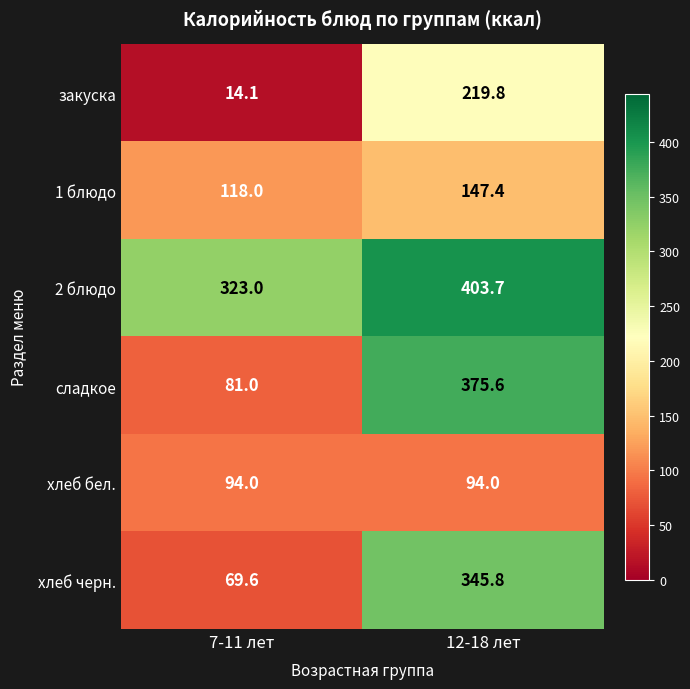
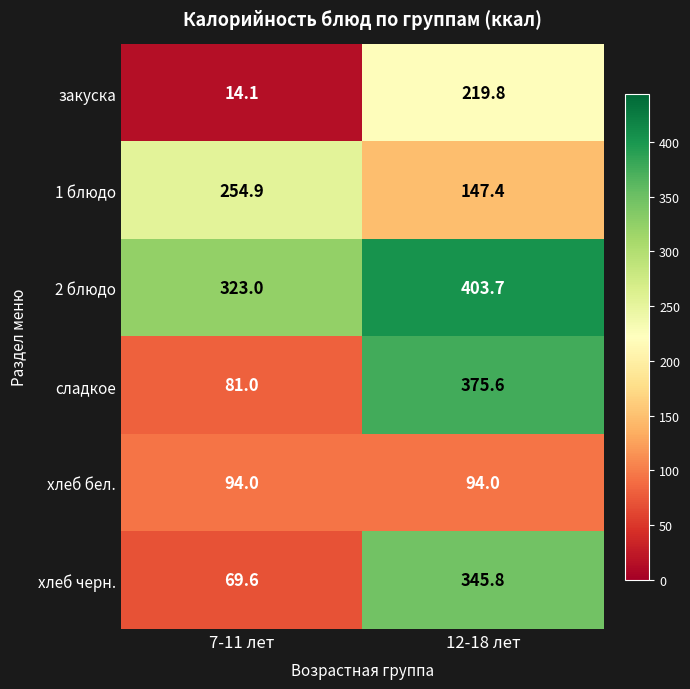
  {
    "закуска": {
      "7-11 лет": 14.1,
      "12-18 лет": 219.8
    },
    "1 блюдо": {
-     "7-11 лет": 118.0,
+     "7-11 лет": 254.9,
      "12-18 лет": 147.4
    },
    "2 блюдо": {
      "7-11 лет": 323.0,
      "12-18 лет": 403.7
    },
    "сладкое": {
      "7-11 лет": 81.0,
      "12-18 лет": 375.6
    },
    "хлеб бел.": {
      "7-11 лет": 94.0,
      "12-18 лет": 94.0
    },
    "хлеб черн.": {
      "7-11 лет": 69.6,
      "12-18 лет": 345.8
    }
  }
